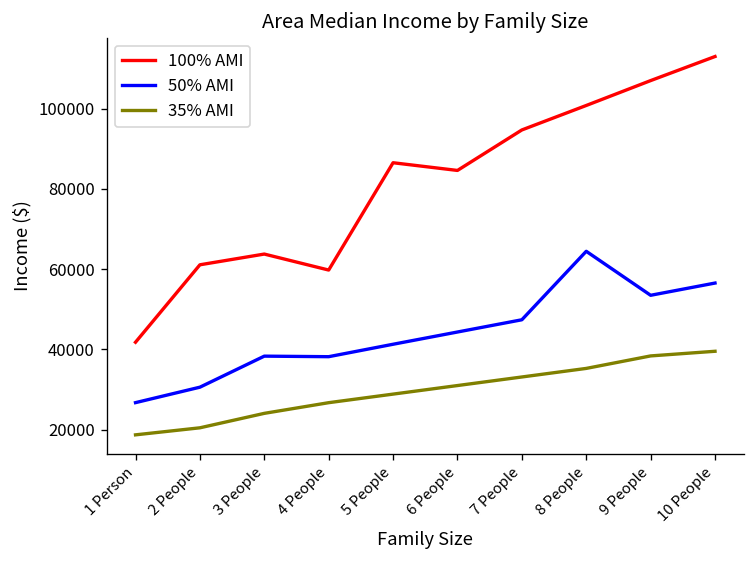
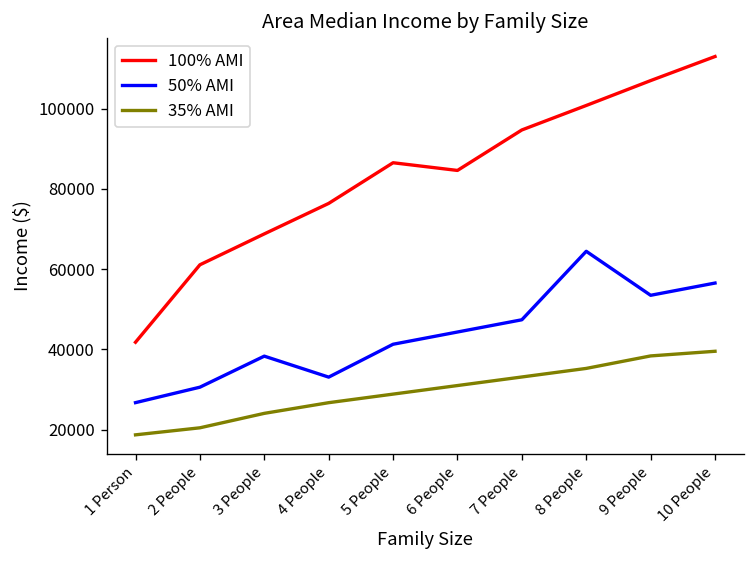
  {
    "100% AMI": {
      "1 Person": 42000,
      "2 People": 61000,
-     "3 People": 64000,
-     "4 People": 60000,
+     "3 People": 69000,
+     "4 People": 76000,
      "5 People": 87000,
      "6 People": 85000,
      "7 People": 95000,
      "8 People": 101000,
      "9 People": 107000,
      "10 People": 113000
    },
    "50% AMI": {
      "1 Person": 27000,
      "2 People": 31000,
      "3 People": 38000,
-     "4 People": 38000,
+     "4 People": 33000,
      "5 People": 41000,
      "6 People": 44000,
      "7 People": 47000,
      "8 People": 64000,
      "9 People": 54000,
      "10 People": 57000
    },
    "35% AMI": {
      "1 Person": 19000,
      "2 People": 20000,
      "3 People": 24000,
      "4 People": 27000,
      "5 People": 29000,
      "6 People": 31000,
      "7 People": 33000,
      "8 People": 35000,
      "9 People": 38000,
      "10 People": 40000
    }
  }
